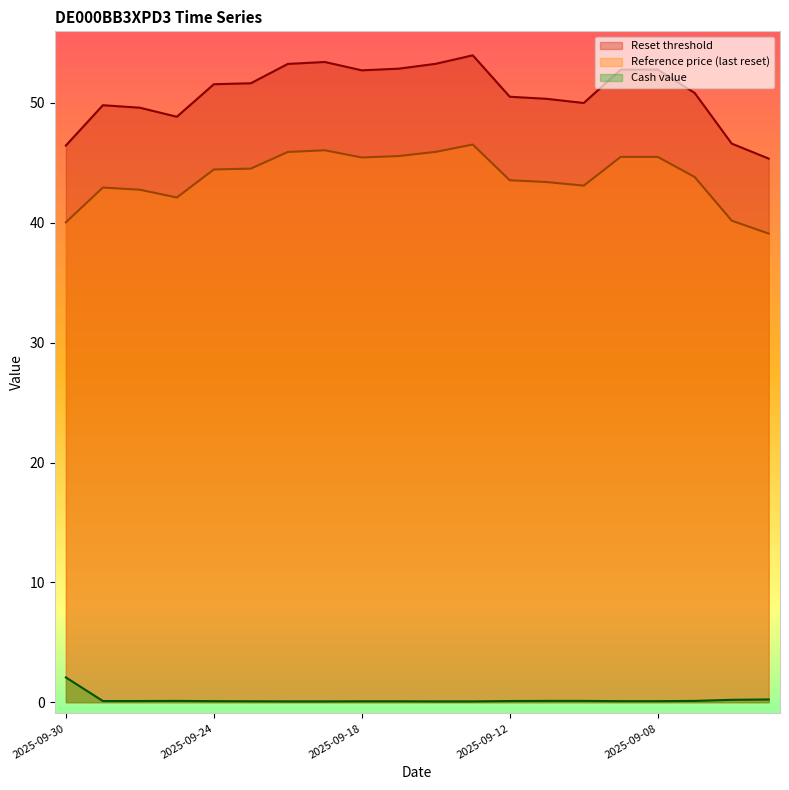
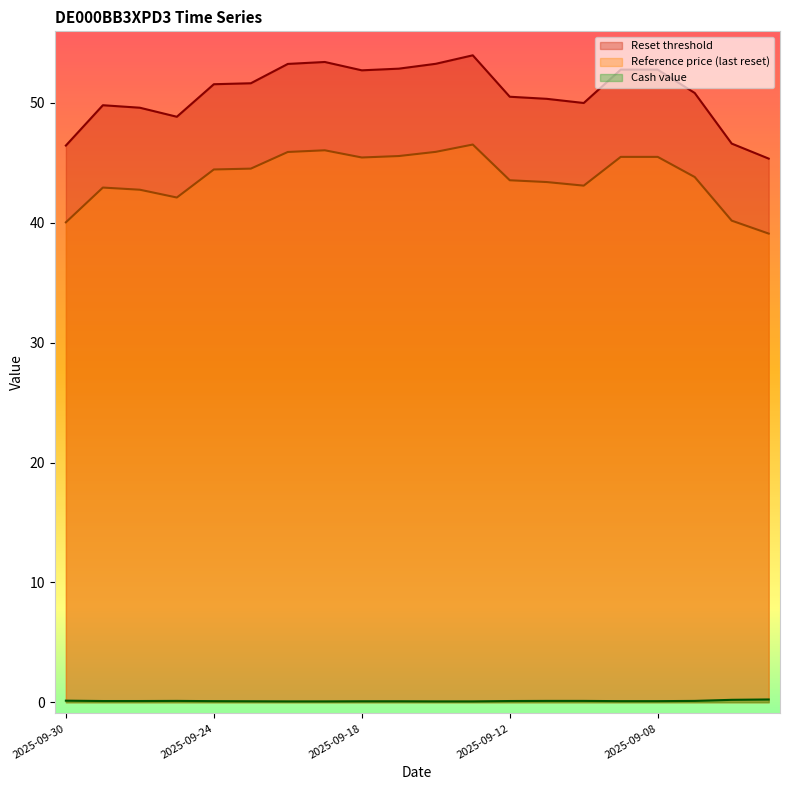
  {
    "Cash value": {
-     "2025-09-30": 2.1,
+     "2025-09-30": 0.1,
      "2025-09-24": 0.1,
      "2025-09-18": 0.1,
      "2025-09-12": 0.1,
      "2025-09-08": 0.1
    }
  }
